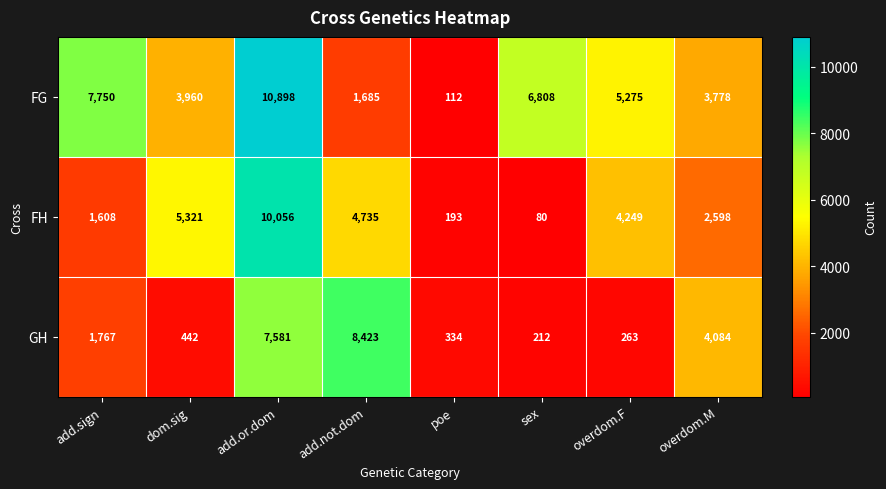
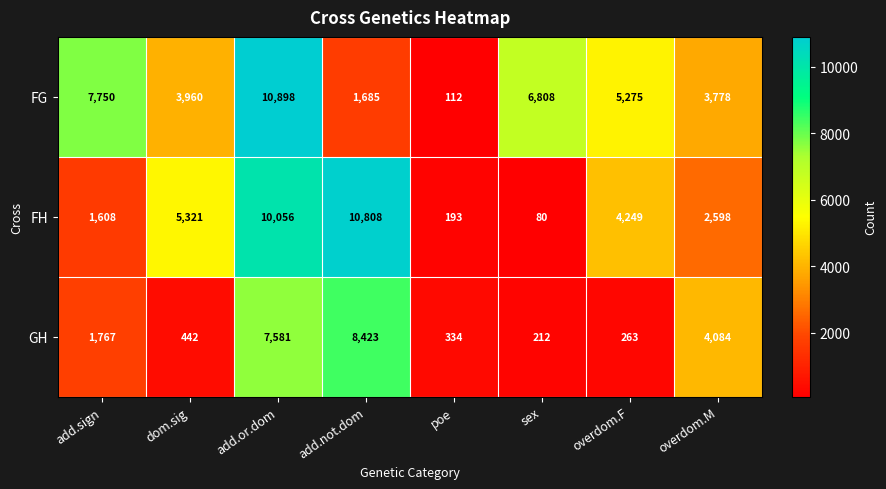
  {
    "FG": {
      "add.sign": "7,750",
      "dom.sig": "3,960",
      "add.or.dom": "10,898",
      "add.not.dom": "1,685",
      "poe": "112",
      "sex": "6,808",
      "overdom.F": "5,275",
      "overdom.M": "3,778"
    },
    "FH": {
      "add.sign": "1,608",
      "dom.sig": "5,321",
      "add.or.dom": "10,056",
-     "add.not.dom": "4,735",
+     "add.not.dom": "10,808",
      "poe": "193",
      "sex": "80",
      "overdom.F": "4,249",
      "overdom.M": "2,598"
    },
    "GH": {
      "add.sign": "1,767",
      "dom.sig": "442",
      "add.or.dom": "7,581",
      "add.not.dom": "8,423",
      "poe": "334",
      "sex": "212",
      "overdom.F": "263",
      "overdom.M": "4,084"
    }
  }
